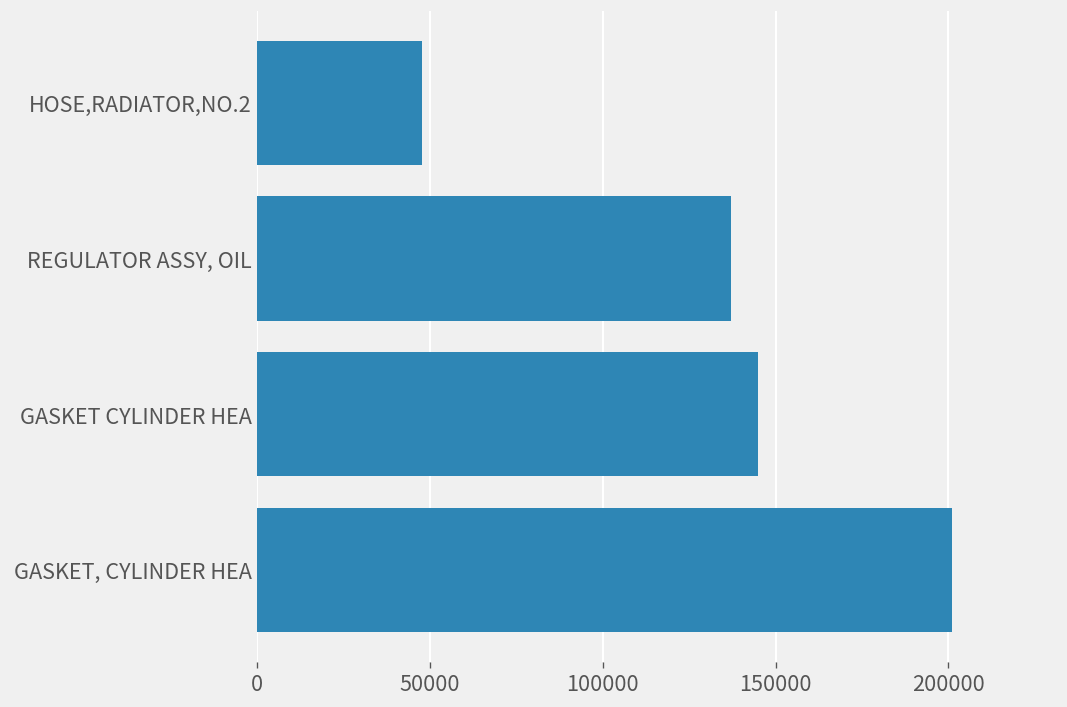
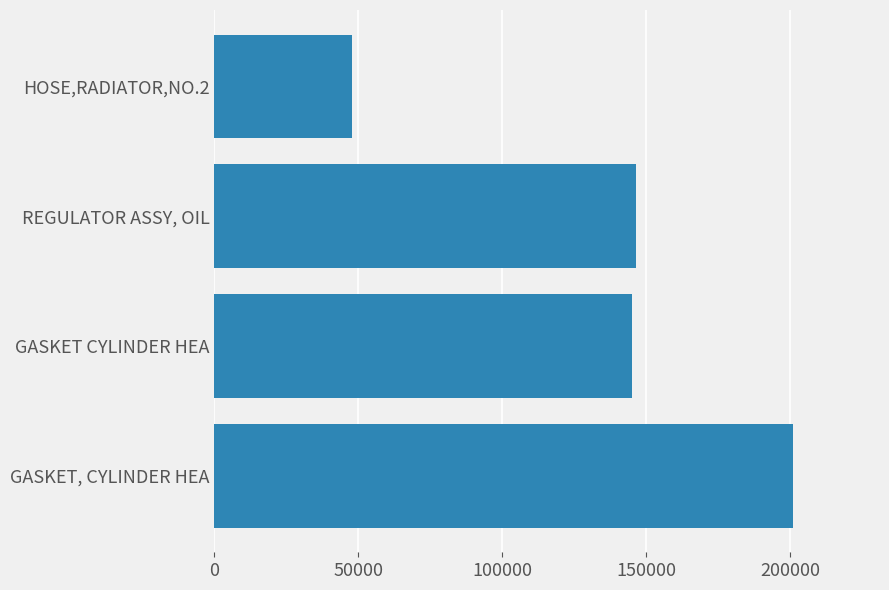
  {
    "HOSE,RADIATOR,NO.2": 48000,
-   "REGULATOR ASSY, OIL": 137000,
+   "REGULATOR ASSY, OIL": 146000,
    "GASKET CYLINDER HEA": 145000,
    "GASKET, CYLINDER HEA": 201000
  }
